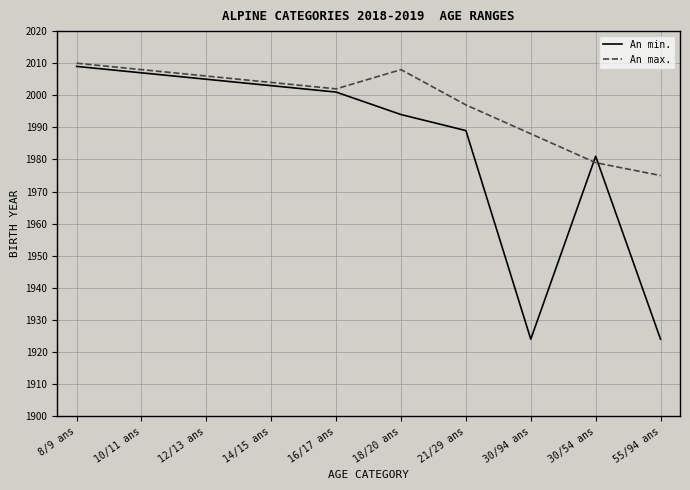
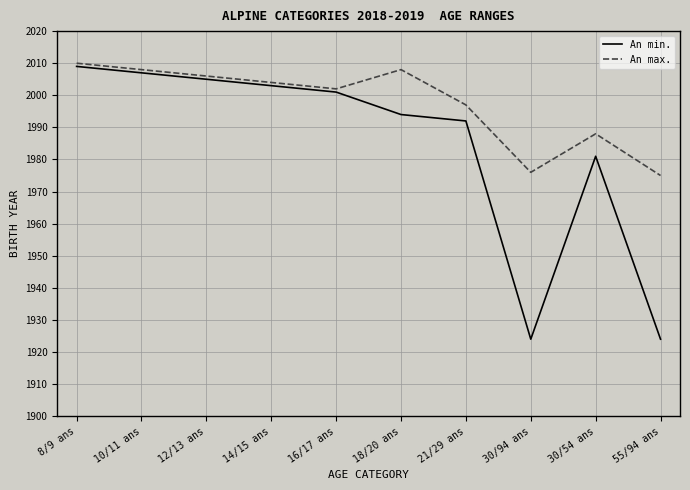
  {
    "An min.": {
      "8/9 ans": 2009,
      "10/11 ans": 2007,
      "12/13 ans": 2005,
      "14/15 ans": 2003,
      "16/17 ans": 2001,
      "18/20 ans": 1994,
-     "21/29 ans": 1989,
+     "21/29 ans": 1992,
      "30/94 ans": 1924,
      "30/54 ans": 1981,
      "55/94 ans": 1924
    },
    "An max.": {
      "8/9 ans": 2010,
      "10/11 ans": 2008,
      "12/13 ans": 2006,
      "14/15 ans": 2004,
      "16/17 ans": 2002,
      "18/20 ans": 2008,
      "21/29 ans": 1997,
-     "30/94 ans": 1988,
-     "30/54 ans": 1979,
+     "30/94 ans": 1976,
+     "30/54 ans": 1988,
      "55/94 ans": 1975
    }
  }
